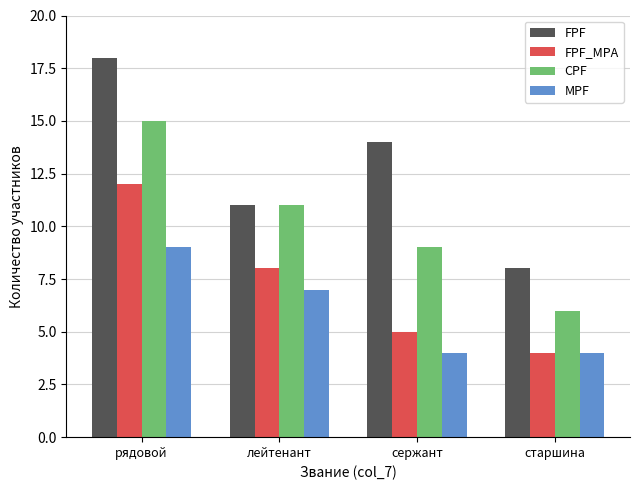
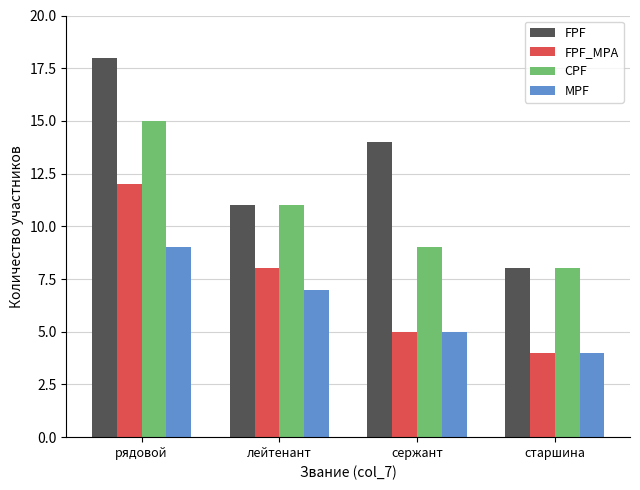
  {
    "FPF": {
      "рядовой": 18,
      "лейтенант": 11,
      "сержант": 14,
      "старшина": 8
    },
    "FPF_MPA": {
      "рядовой": 12,
      "лейтенант": 8,
      "сержант": 5,
      "старшина": 4
    },
    "CPF": {
      "рядовой": 15,
      "лейтенант": 11,
      "сержант": 9,
-     "старшина": 6
+     "старшина": 8
    },
    "MPF": {
      "рядовой": 9,
      "лейтенант": 7,
-     "сержант": 4,
+     "сержант": 5,
      "старшина": 4
    }
  }
